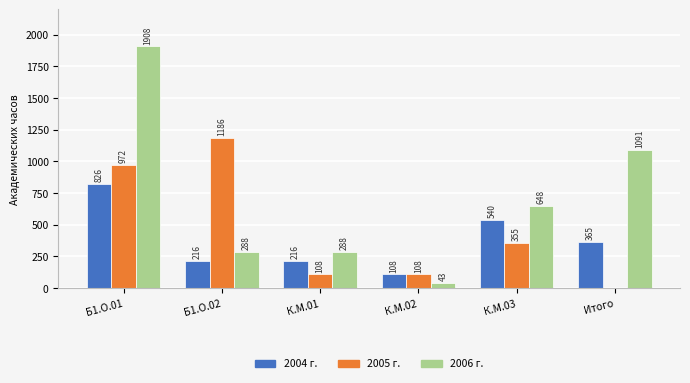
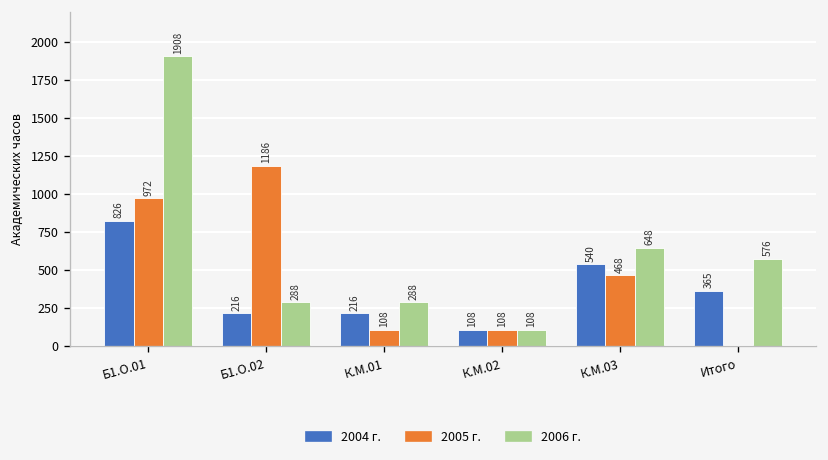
  {
    "2004 г.": {
      "Б1.О.01": 826,
      "Б1.О.02": 216,
      "К.М.01": 216,
      "К.М.02": 108,
      "К.М.03": 540,
      "Итого": 365
    },
    "2005 г.": {
      "Б1.О.01": 972,
      "Б1.О.02": 1186,
      "К.М.01": 108,
      "К.М.02": 108,
-     "К.М.03": 355
+     "К.М.03": 468
    },
    "2006 г.": {
      "Б1.О.01": 1908,
      "Б1.О.02": 288,
      "К.М.01": 288,
-     "К.М.02": 43,
+     "К.М.02": 108,
      "К.М.03": 648,
-     "Итого": 1091
+     "Итого": 576
    }
  }
